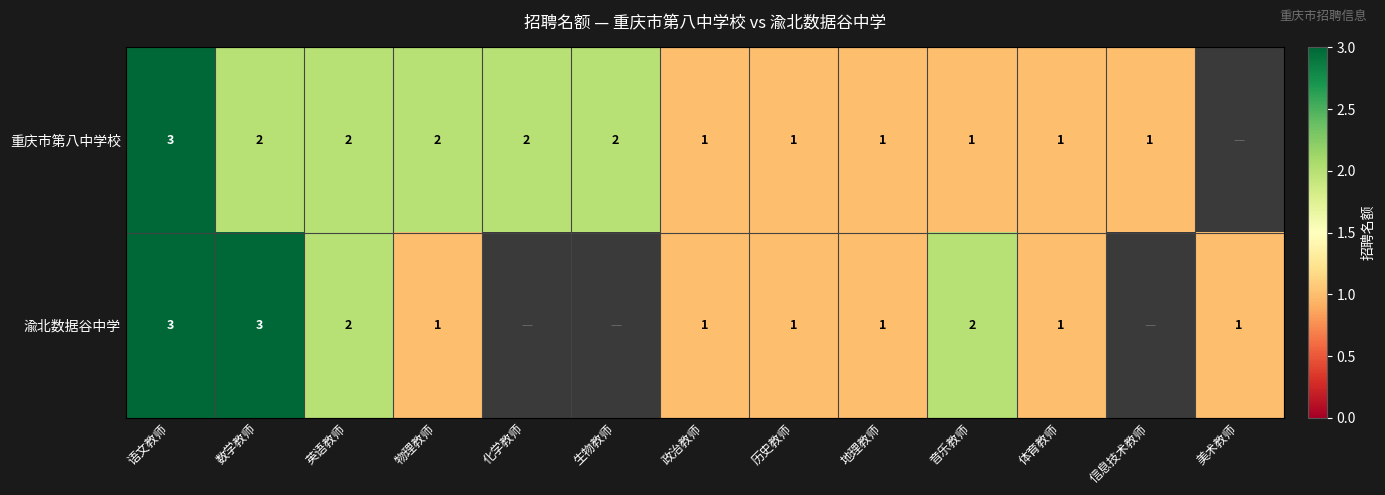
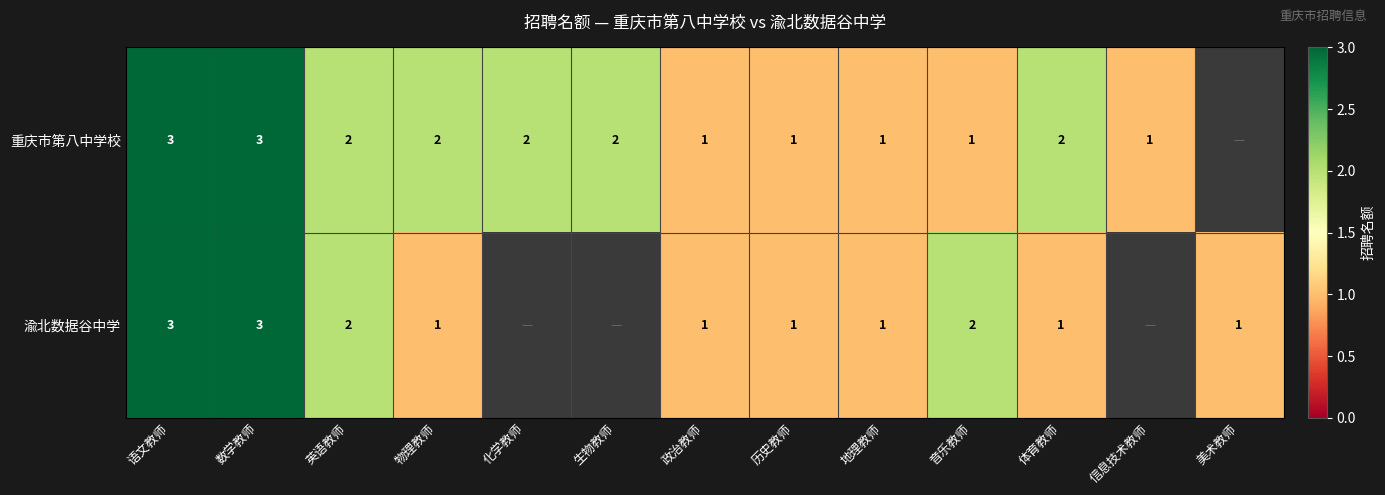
  {
    "重庆市第八中学校": {
      "语文教师": 3,
-     "数学教师": 2,
+     "数学教师": 3,
      "英语教师": 2,
      "物理教师": 2,
      "化学教师": 2,
      "生物教师": 2,
      "政治教师": 1,
      "历史教师": 1,
      "地理教师": 1,
      "音乐教师": 1,
-     "体育教师": 1,
+     "体育教师": 2,
      "信息技术教师": 1
    },
    "渝北数据谷中学": {
      "语文教师": 3,
      "数学教师": 3,
      "英语教师": 2,
      "物理教师": 1,
      "政治教师": 1,
      "历史教师": 1,
      "地理教师": 1,
      "音乐教师": 2,
      "体育教师": 1,
      "美术教师": 1
    }
  }
